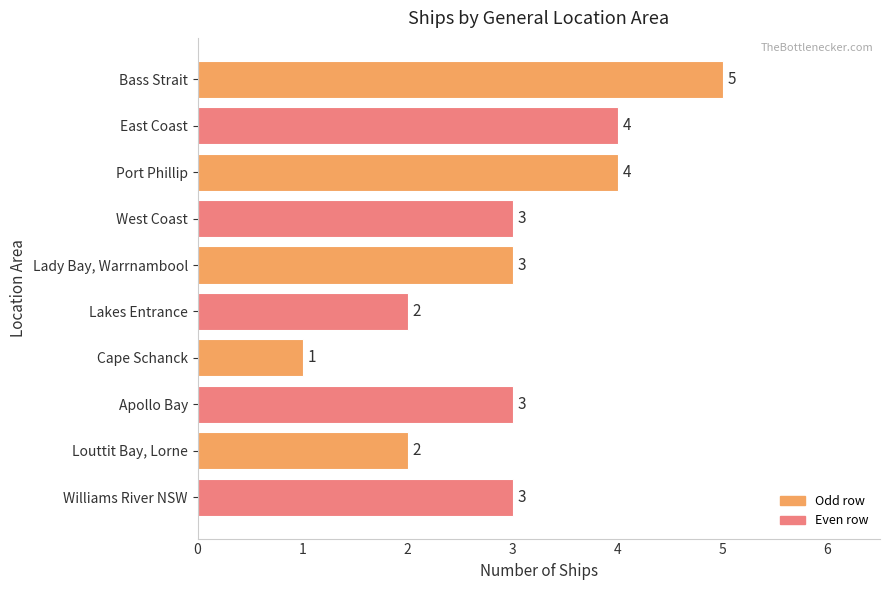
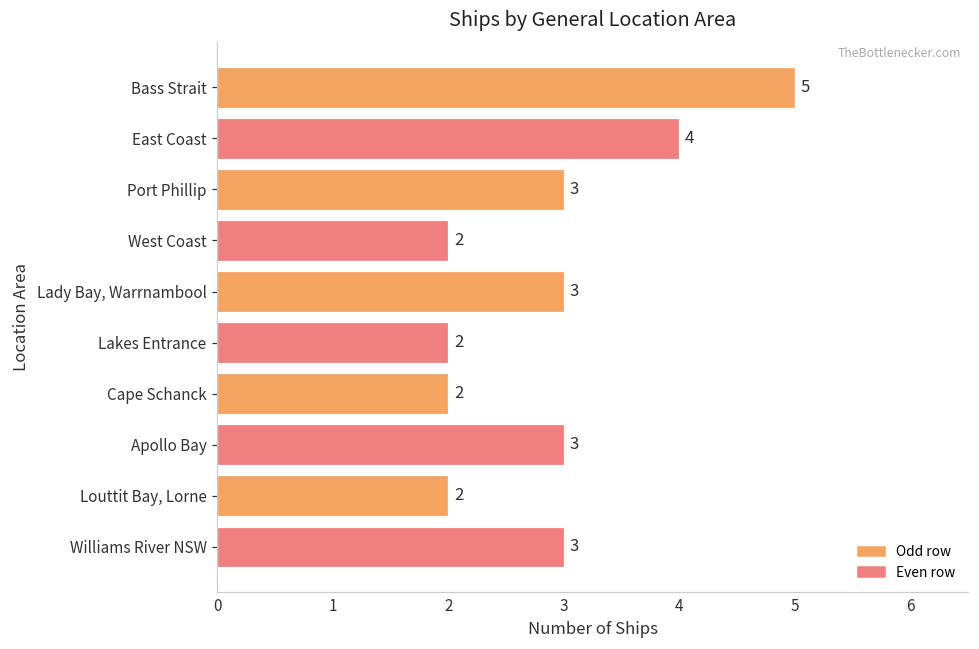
  {
    "Bass Strait": 5,
    "East Coast": 4,
-   "Port Phillip": 4,
-   "West Coast": 3,
+   "Port Phillip": 3,
+   "West Coast": 2,
    "Lady Bay, Warrnambool": 3,
    "Lakes Entrance": 2,
-   "Cape Schanck": 1,
+   "Cape Schanck": 2,
    "Apollo Bay": 3,
    "Louttit Bay, Lorne": 2,
    "Williams River NSW": 3
  }
